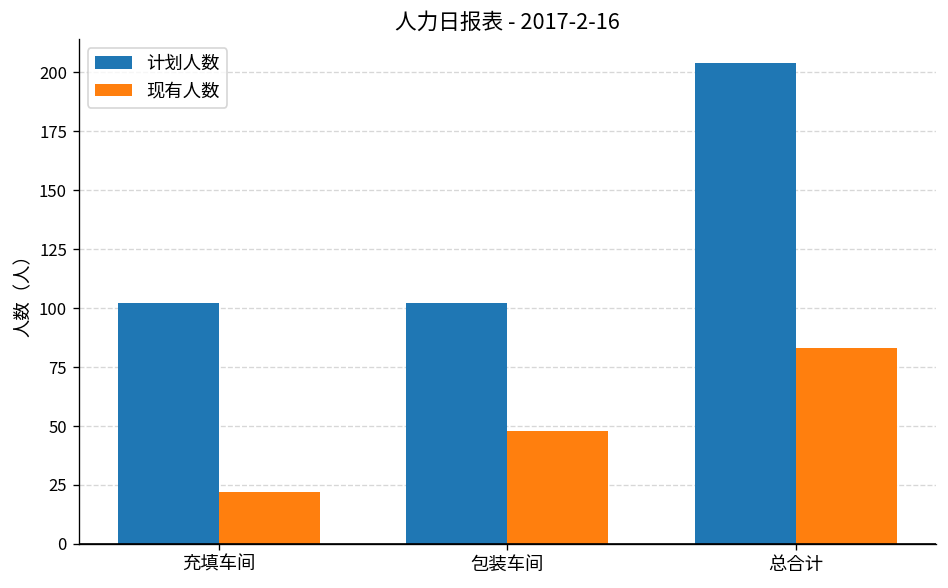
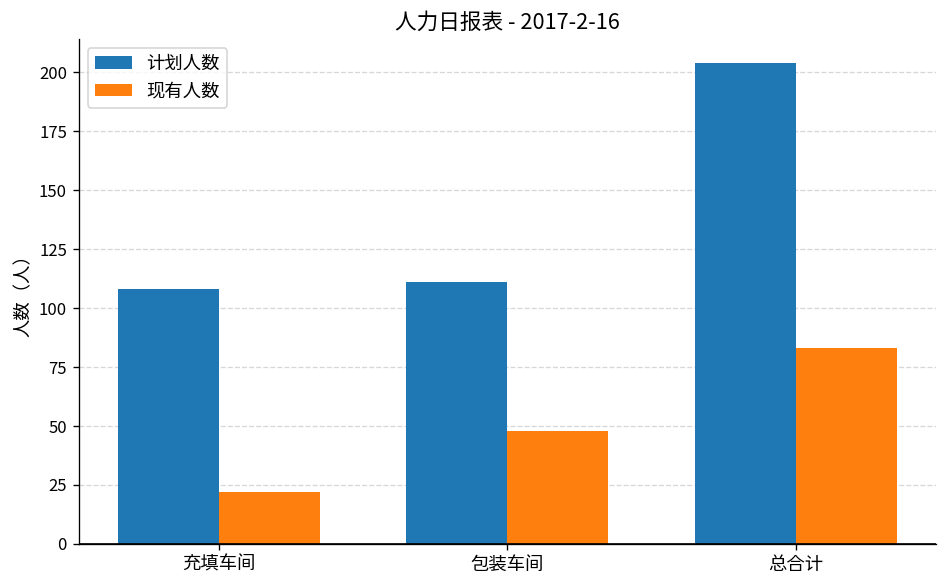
  {
    "计划人数": {
-     "充填车间": 102,
-     "包装车间": 102,
+     "充填车间": 108,
+     "包装车间": 111,
      "总合计": 204
    },
    "现有人数": {
      "充填车间": 22,
      "包装车间": 48,
      "总合计": 83
    }
  }
